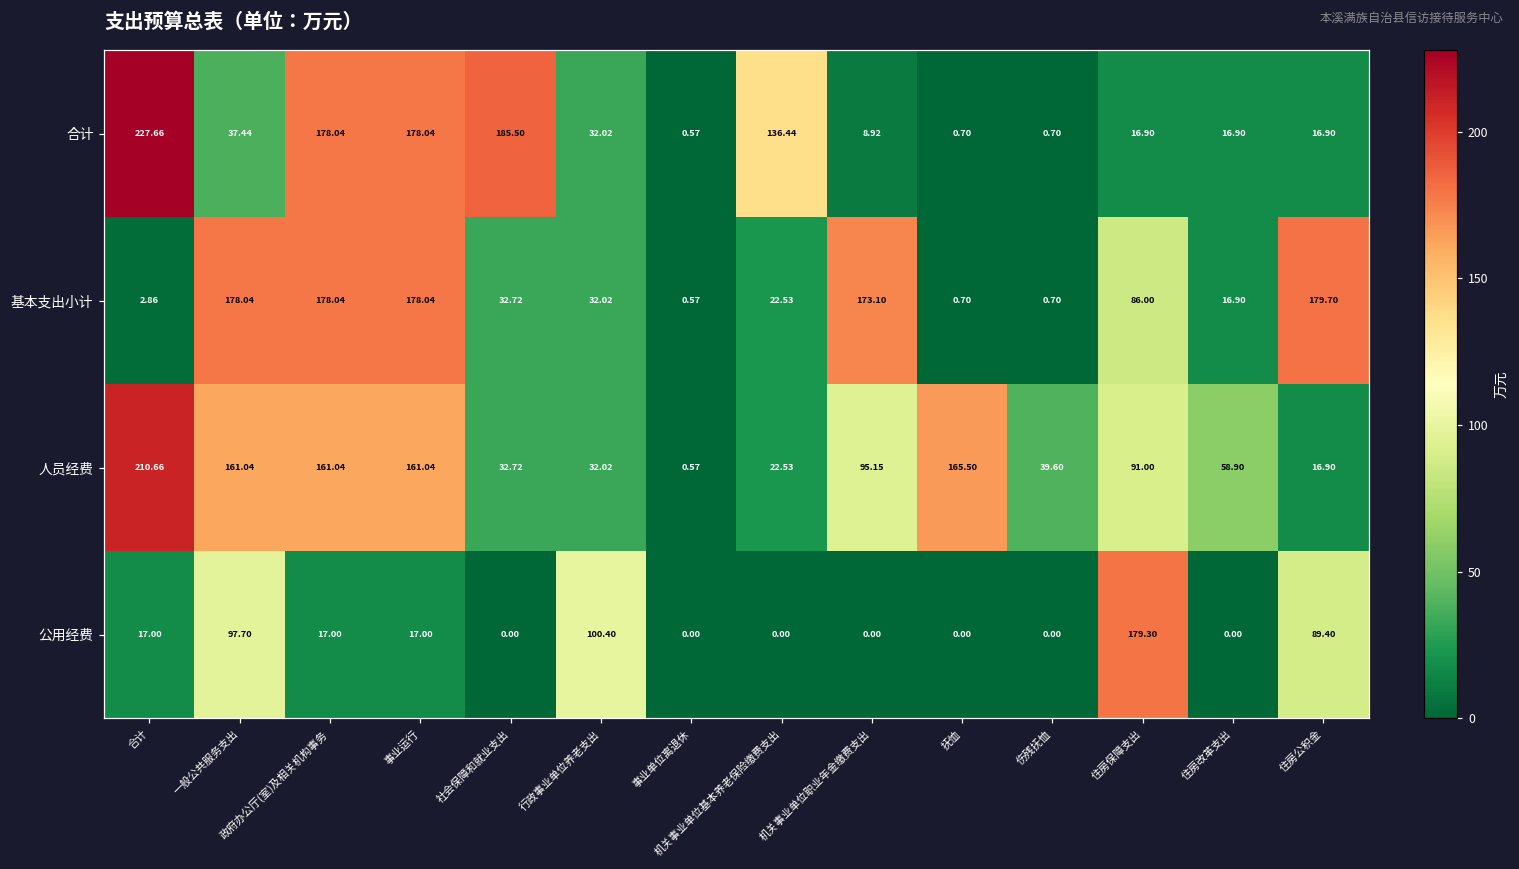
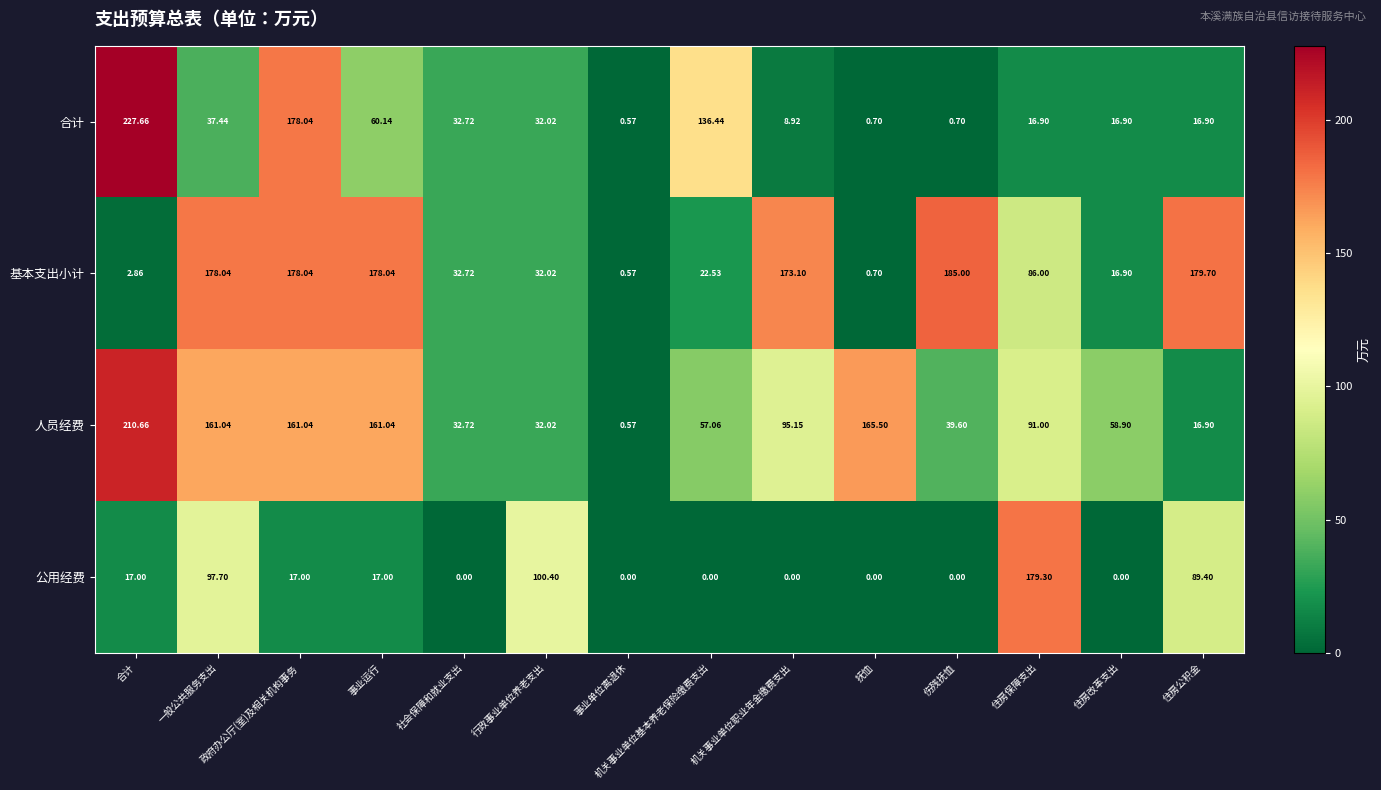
  {
    "合计": {
      "合计": 227.66,
      "一般公共服务支出": 37.44,
      "政府办公厅(室)及相关机构事务": 178.04,
-     "事业运行": 178.04,
-     "社会保障和就业支出": 185.50,
+     "事业运行": 60.14,
+     "社会保障和就业支出": 32.72,
      "行政事业单位养老支出": 32.02,
      "事业单位离退休": 0.57,
      "机关事业单位基本养老保险缴费支出": 136.44,
      "机关事业单位职业年金缴费支出": 8.92,
      "抚恤": 0.70,
      "伤残抚恤": 0.70,
      "住房保障支出": 16.90,
      "住房改革支出": 16.90,
      "住房公积金": 16.90
    },
    "基本支出小计": {
      "合计": 2.86,
      "一般公共服务支出": 178.04,
      "政府办公厅(室)及相关机构事务": 178.04,
      "事业运行": 178.04,
      "社会保障和就业支出": 32.72,
      "行政事业单位养老支出": 32.02,
      "事业单位离退休": 0.57,
      "机关事业单位基本养老保险缴费支出": 22.53,
      "机关事业单位职业年金缴费支出": 173.10,
      "抚恤": 0.70,
-     "伤残抚恤": 0.70,
+     "伤残抚恤": 185.00,
      "住房保障支出": 86.00,
      "住房改革支出": 16.90,
      "住房公积金": 179.70
    },
    "人员经费": {
      "合计": 210.66,
      "一般公共服务支出": 161.04,
      "政府办公厅(室)及相关机构事务": 161.04,
      "事业运行": 161.04,
      "社会保障和就业支出": 32.72,
      "行政事业单位养老支出": 32.02,
      "事业单位离退休": 0.57,
-     "机关事业单位基本养老保险缴费支出": 22.53,
+     "机关事业单位基本养老保险缴费支出": 57.06,
      "机关事业单位职业年金缴费支出": 95.15,
      "抚恤": 165.50,
      "伤残抚恤": 39.60,
      "住房保障支出": 91.00,
      "住房改革支出": 58.90,
      "住房公积金": 16.90
    },
    "公用经费": {
      "合计": 17.00,
      "一般公共服务支出": 97.70,
      "政府办公厅(室)及相关机构事务": 17.00,
      "事业运行": 17.00,
      "社会保障和就业支出": 0.00,
      "行政事业单位养老支出": 100.40,
      "事业单位离退休": 0.00,
      "机关事业单位基本养老保险缴费支出": 0.00,
      "机关事业单位职业年金缴费支出": 0.00,
      "抚恤": 0.00,
      "伤残抚恤": 0.00,
      "住房保障支出": 179.30,
      "住房改革支出": 0.00,
      "住房公积金": 89.40
    }
  }
